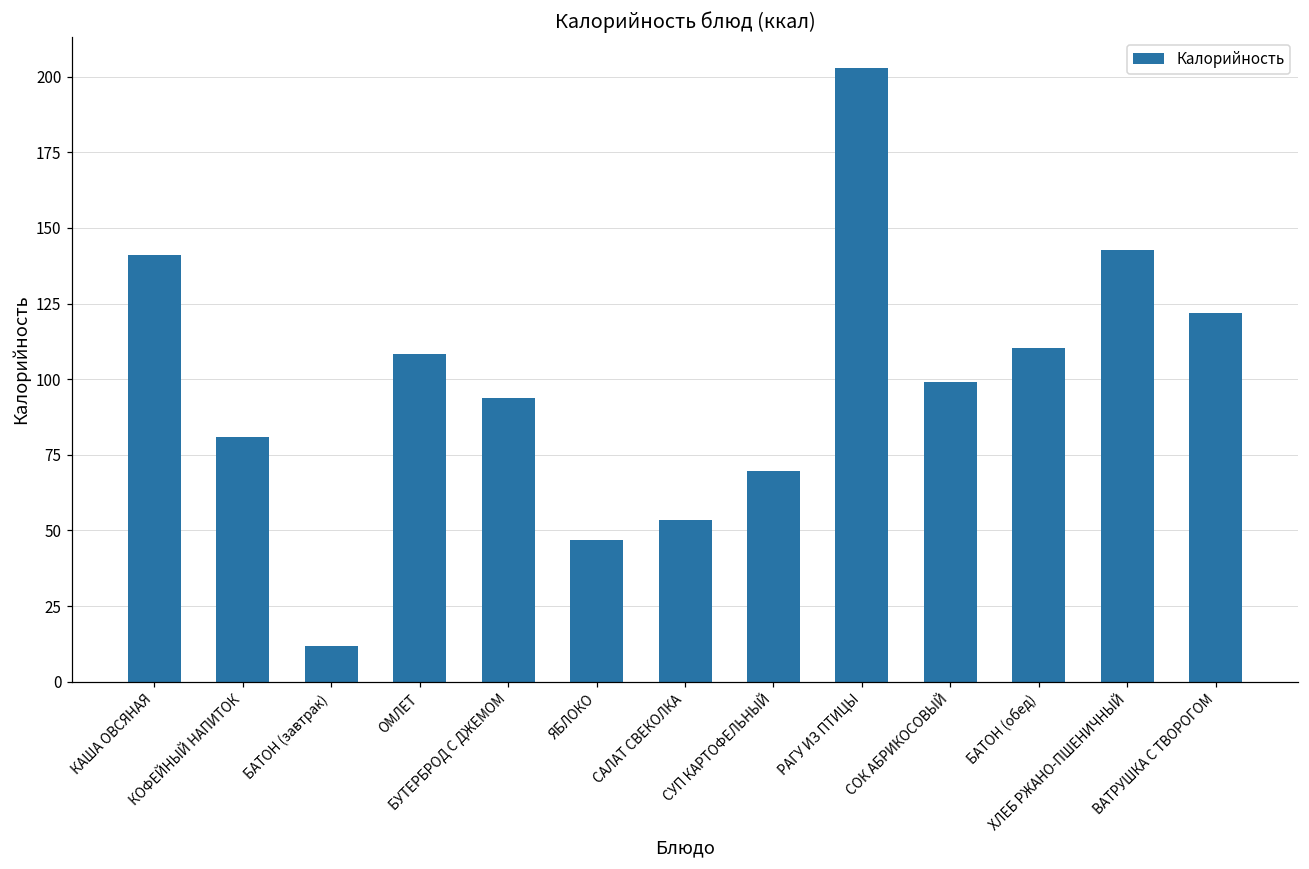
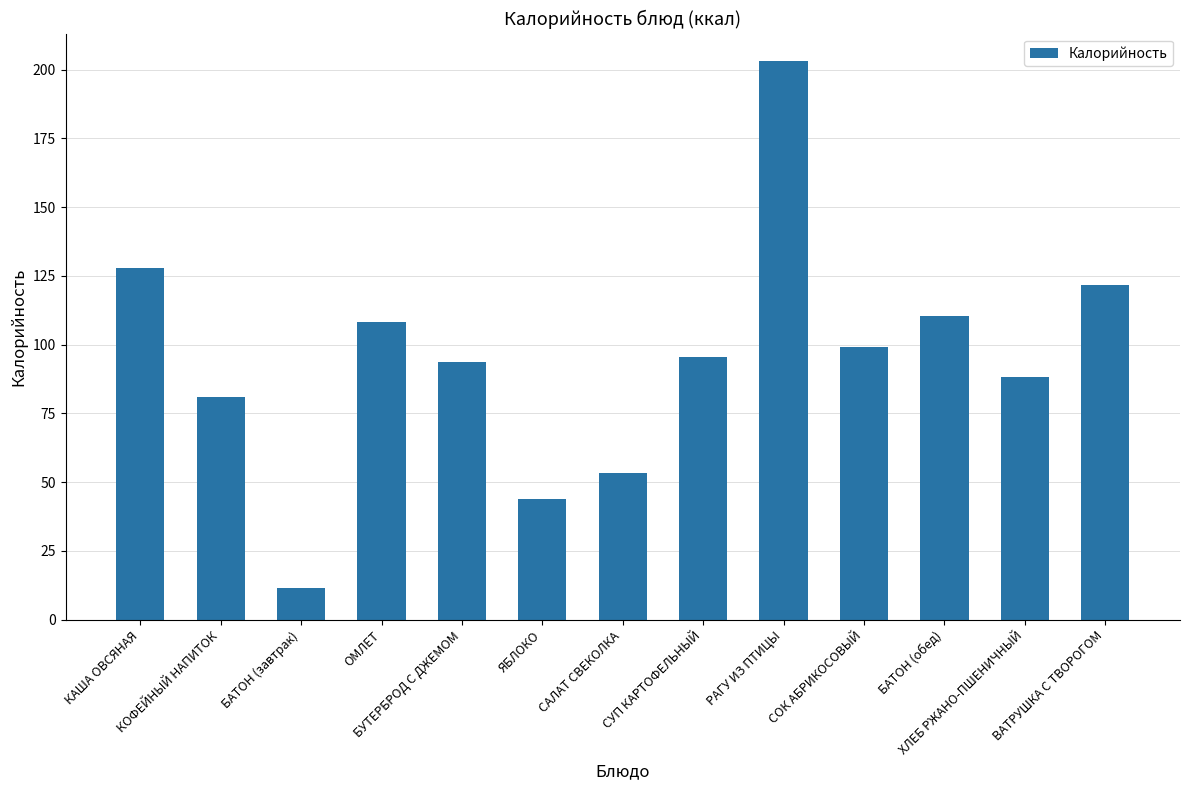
  {
-   "КАША ОВСЯНАЯ": 141,
+   "КАША ОВСЯНАЯ": 128,
    "КОФЕЙНЫЙ НАПИТОК": 81,
    "БАТОН (завтрак)": 12,
    "ОМЛЕТ": 108,
    "БУТЕРБРОД С ДЖЕМОМ": 94,
-   "ЯБЛОКО": 47,
+   "ЯБЛОКО": 44,
    "САЛАТ СВЕКОЛКА": 54,
-   "СУП КАРТОФЕЛЬНЫЙ": 70,
+   "СУП КАРТОФЕЛЬНЫЙ": 96,
    "РАГУ ИЗ ПТИЦЫ": 203,
    "СОК АБРИКОСОВЫЙ": 99,
    "БАТОН (обед)": 110,
-   "ХЛЕБ РЖАНО-ПШЕНИЧНЫЙ": 143,
+   "ХЛЕБ РЖАНО-ПШЕНИЧНЫЙ": 88,
    "ВАТРУШКА С ТВОРОГОМ": 122
  }
